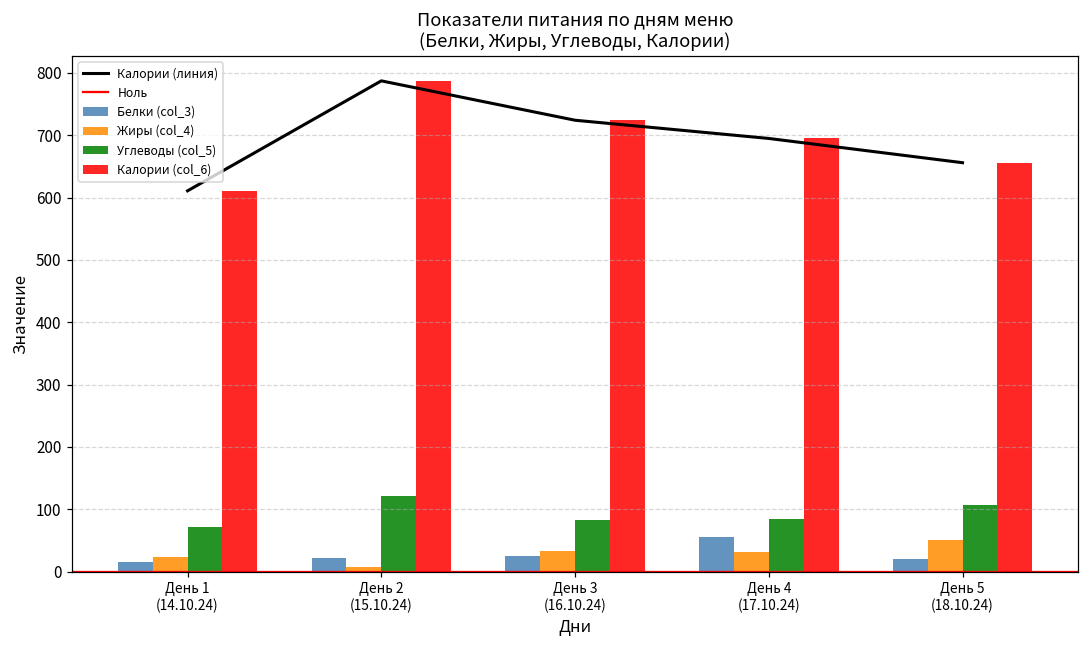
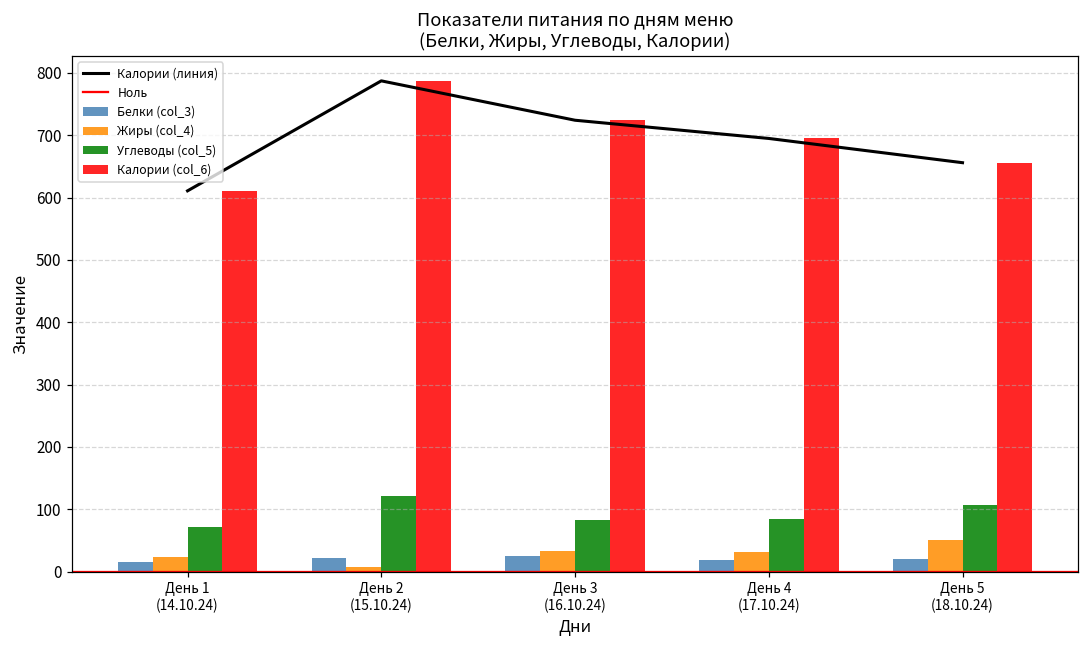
  {
    "Белки (col_3)": {
      "День 1 (14.10.24)": 10,
      "День 2 (15.10.24)": 20,
      "День 3 (16.10.24)": 20,
-     "День 4 (17.10.24)": 60,
+     "День 4 (17.10.24)": 20,
      "День 5 (18.10.24)": 20
    },
    "Калории (линия)": {
      "День 1 (14.10.24)": 610,
      "День 2 (15.10.24)": 790,
      "День 3 (16.10.24)": 720,
      "День 4 (17.10.24)": 690,
      "День 5 (18.10.24)": 660
    },
    "Жиры (col_4)": {
      "День 1 (14.10.24)": 20,
      "День 2 (15.10.24)": 10,
      "День 3 (16.10.24)": 30,
      "День 4 (17.10.24)": 30,
      "День 5 (18.10.24)": 50
    },
    "Углеводы (col_5)": {
      "День 1 (14.10.24)": 70,
      "День 2 (15.10.24)": 120,
      "День 3 (16.10.24)": 80,
      "День 4 (17.10.24)": 80,
      "День 5 (18.10.24)": 110
    },
    "Калории (col_6)": {
      "День 1 (14.10.24)": 610,
      "День 2 (15.10.24)": 790,
      "День 3 (16.10.24)": 720,
      "День 4 (17.10.24)": 690,
      "День 5 (18.10.24)": 660
    }
  }
